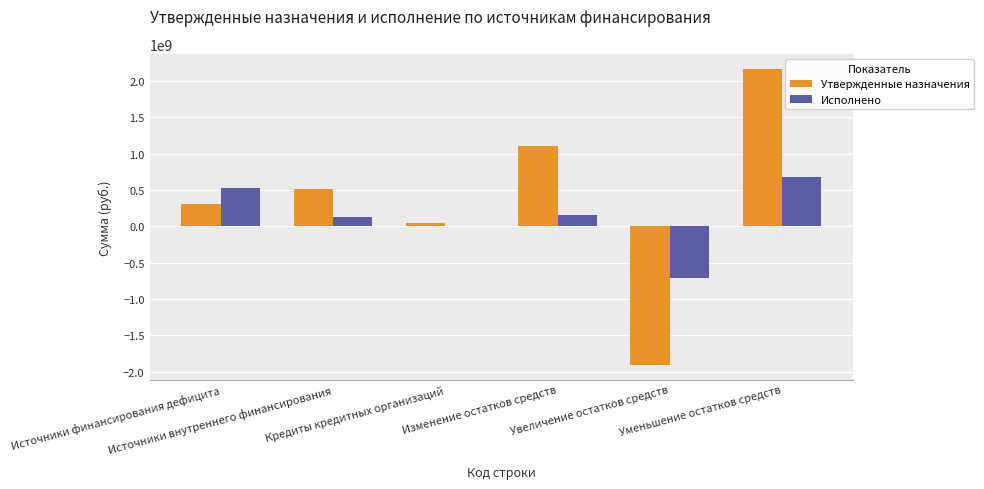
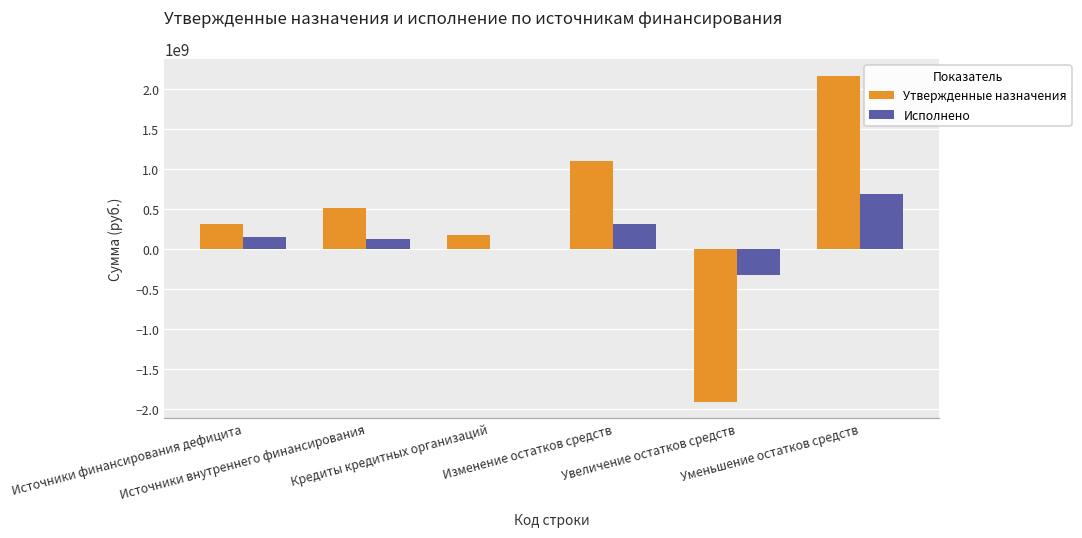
  {
    "Утвержденные назначения": {
      "Источники финансирования дефицита": 300000000,
      "Источники внутреннего финансирования": 500000000,
-     "Кредиты кредитных организаций": 0,
+     "Кредиты кредитных организаций": 200000000,
      "Изменение остатков средств": 1100000000,
      "Увеличение остатков средств": -1900000000,
      "Уменьшение остатков средств": 2200000000
    },
    "Исполнено": {
-     "Источники финансирования дефицита": 500000000,
+     "Источники финансирования дефицита": 100000000,
      "Источники внутреннего финансирования": 100000000,
      "Кредиты кредитных организаций": 0,
-     "Изменение остатков средств": 100000000,
-     "Увеличение остатков средств": -700000000,
+     "Изменение остатков средств": 300000000,
+     "Увеличение остатков средств": -300000000,
      "Уменьшение остатков средств": 700000000
    }
  }
